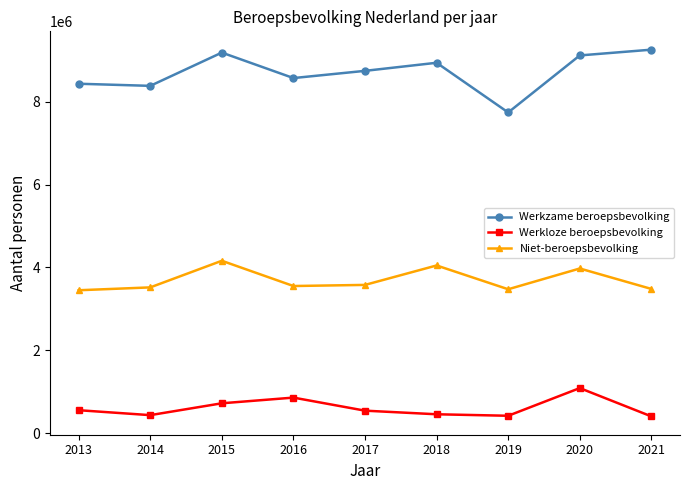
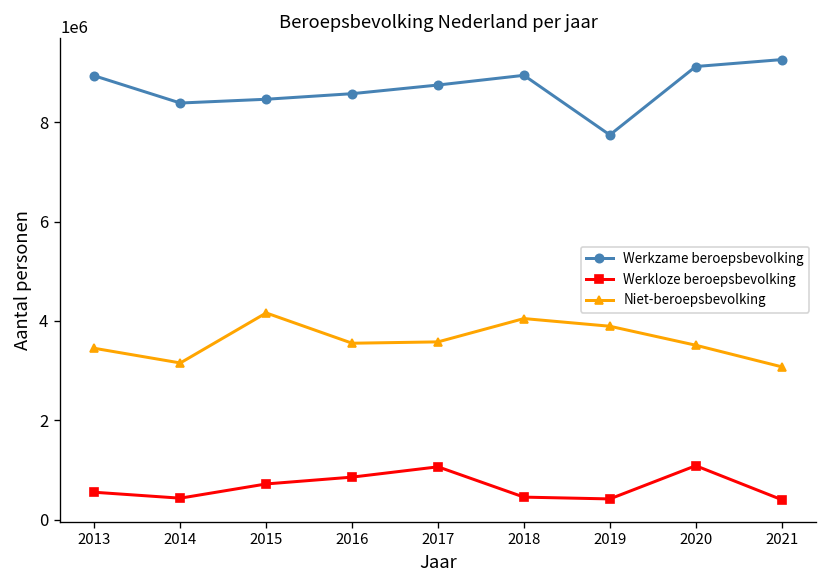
  {
    "Werkzame beroepsbevolking": {
-     "2013": 8400000,
+     "2013": 8900000,
      "2014": 8400000,
-     "2015": 9200000,
+     "2015": 8500000,
      "2016": 8600000,
      "2017": 8700000,
      "2018": 8900000,
      "2019": 7700000,
      "2020": 9100000,
      "2021": 9300000
    },
    "Werkloze beroepsbevolking": {
      "2013": 600000,
      "2014": 400000,
      "2015": 700000,
      "2016": 900000,
-     "2017": 500000,
+     "2017": 1100000,
      "2018": 500000,
      "2019": 400000,
      "2020": 1100000,
      "2021": 400000
    },
    "Niet-beroepsbevolking": {
      "2013": 3500000,
-     "2014": 3500000,
+     "2014": 3200000,
      "2015": 4200000,
      "2016": 3600000,
      "2017": 3600000,
      "2018": 4000000,
-     "2019": 3500000,
-     "2020": 4000000,
-     "2021": 3500000
+     "2019": 3900000,
+     "2020": 3500000,
+     "2021": 3100000
    }
  }
